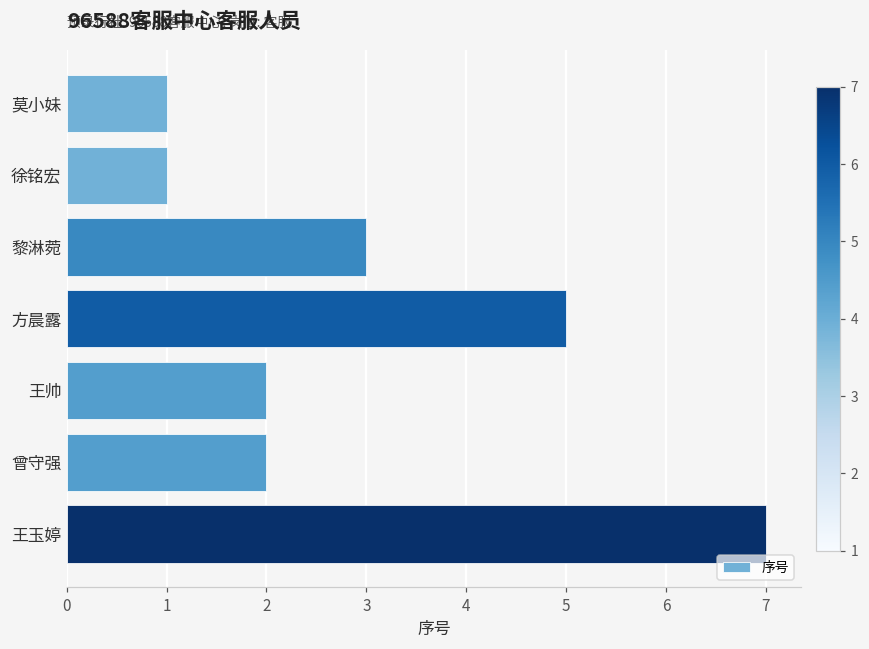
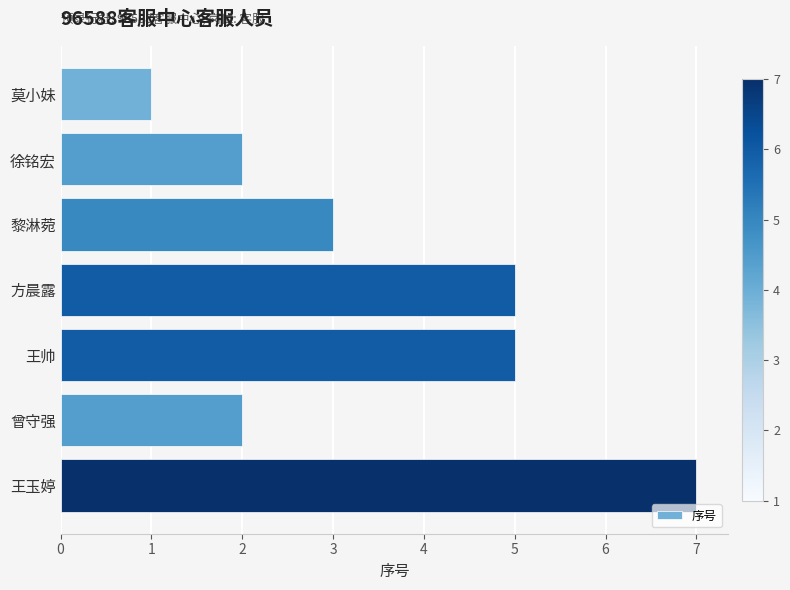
  {
    "莫小妹": 1,
-   "徐铭宏": 1,
+   "徐铭宏": 2,
    "黎淋菀": 3,
    "方晨露": 5,
-   "王帅": 2,
+   "王帅": 5,
    "曾守强": 2,
    "王玉婷": 7
  }
